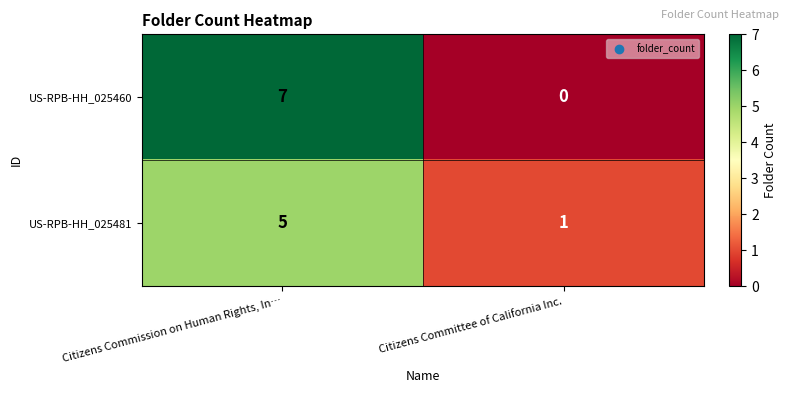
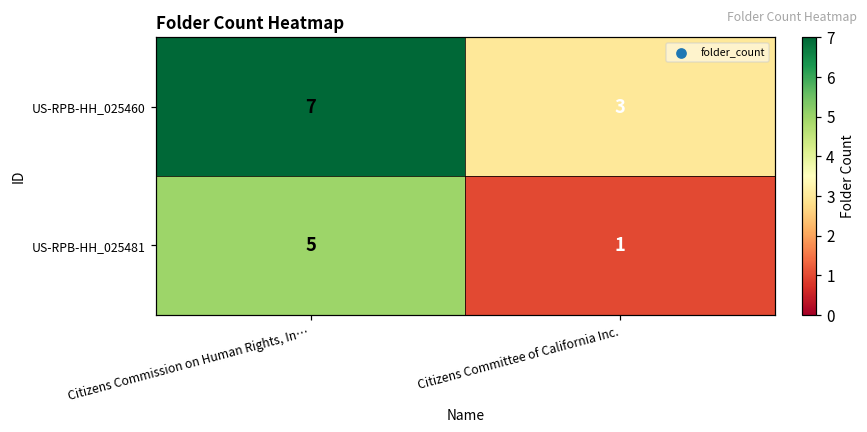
  {
    "US-RPB-HH_025460": {
      "Citizens Commission on Human Rights, In…": 7,
-     "Citizens Committee of California Inc.": 0
+     "Citizens Committee of California Inc.": 3
    },
    "US-RPB-HH_025481": {
      "Citizens Commission on Human Rights, In…": 5,
      "Citizens Committee of California Inc.": 1
    }
  }
